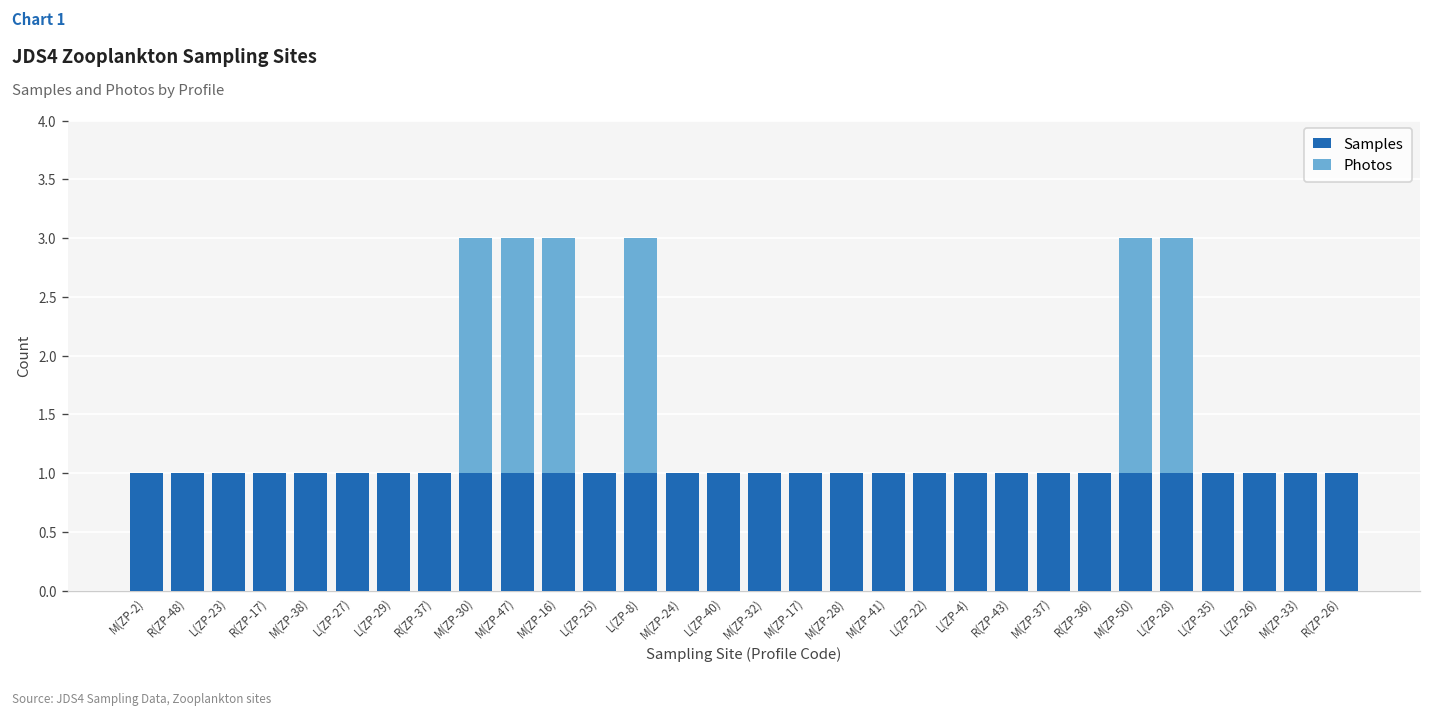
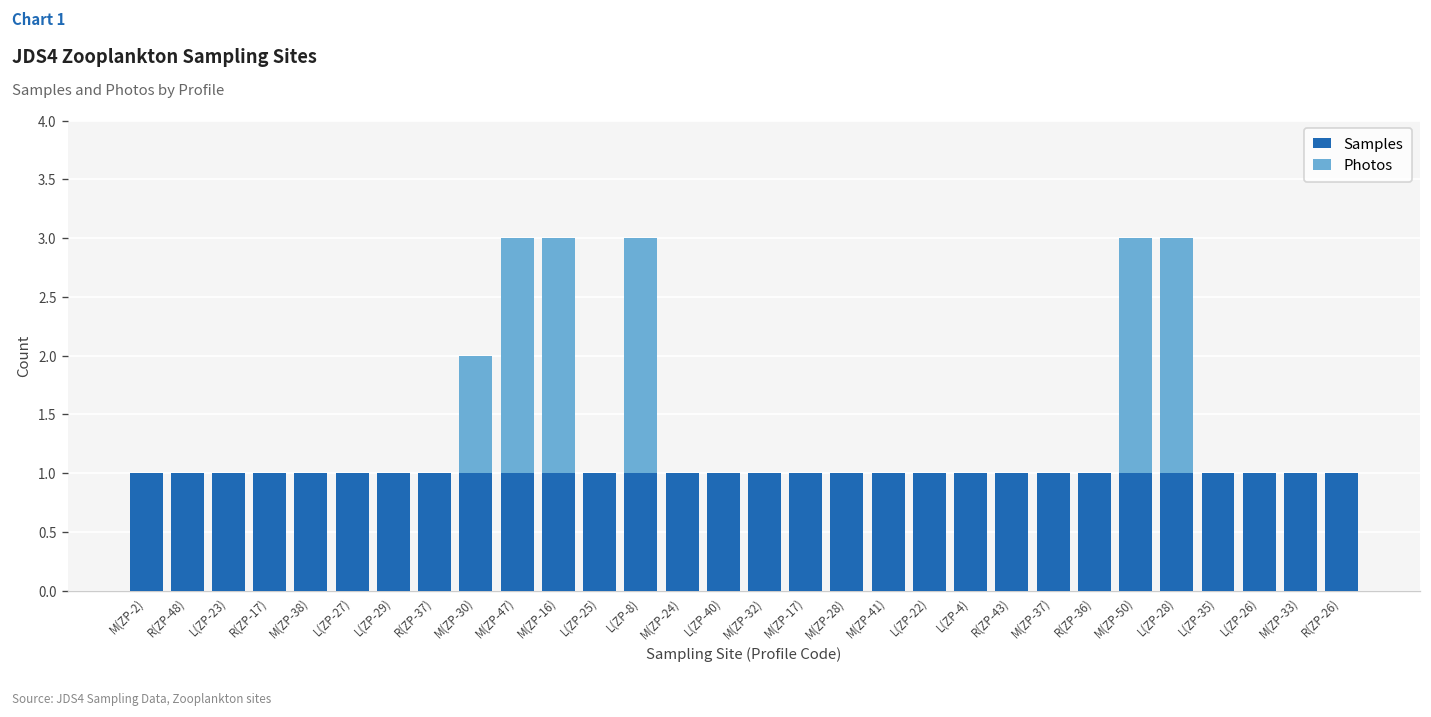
  {
    "Samples": {
      "M(ZP-2)": 1,
      "R(ZP-48)": 1,
      "L(ZP-23)": 1,
      "R(ZP-17)": 1,
      "M(ZP-38)": 1,
      "L(ZP-27)": 1,
      "L(ZP-29)": 1,
      "R(ZP-37)": 1,
      "M(ZP-30)": 1,
      "M(ZP-47)": 1,
      "M(ZP-16)": 1,
      "L(ZP-25)": 1,
      "L(ZP-8)": 1,
      "M(ZP-24)": 1,
      "L(ZP-40)": 1,
      "M(ZP-32)": 1,
      "M(ZP-17)": 1,
      "M(ZP-28)": 1,
      "M(ZP-41)": 1,
      "L(ZP-22)": 1,
      "L(ZP-4)": 1,
      "R(ZP-43)": 1,
      "M(ZP-37)": 1,
      "R(ZP-36)": 1,
      "M(ZP-50)": 1,
      "L(ZP-28)": 1,
      "L(ZP-35)": 1,
      "L(ZP-26)": 1,
      "M(ZP-33)": 1,
      "R(ZP-26)": 1
    },
    "Photos": {
      "M(ZP-2)": 0,
      "R(ZP-48)": 0,
      "L(ZP-23)": 0,
      "R(ZP-17)": 0,
      "M(ZP-38)": 0,
      "L(ZP-27)": 0,
      "L(ZP-29)": 0,
      "R(ZP-37)": 0,
-     "M(ZP-30)": 2,
+     "M(ZP-30)": 1,
      "M(ZP-47)": 2,
      "M(ZP-16)": 2,
      "L(ZP-25)": 0,
      "L(ZP-8)": 2,
      "M(ZP-24)": 0,
      "L(ZP-40)": 0,
      "M(ZP-32)": 0,
      "M(ZP-17)": 0,
      "M(ZP-28)": 0,
      "M(ZP-41)": 0,
      "L(ZP-22)": 0,
      "L(ZP-4)": 0,
      "R(ZP-43)": 0,
      "M(ZP-37)": 0,
      "R(ZP-36)": 0,
      "M(ZP-50)": 2,
      "L(ZP-28)": 2,
      "L(ZP-35)": 0,
      "L(ZP-26)": 0,
      "M(ZP-33)": 0,
      "R(ZP-26)": 0
    }
  }
